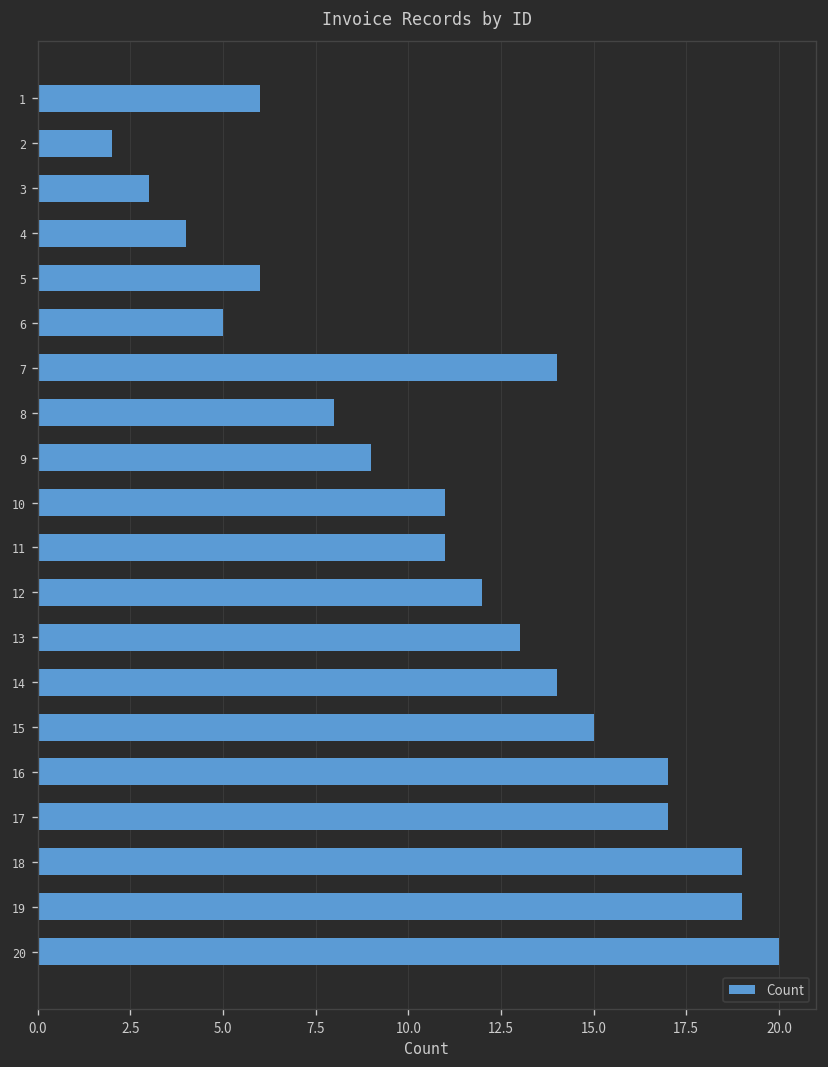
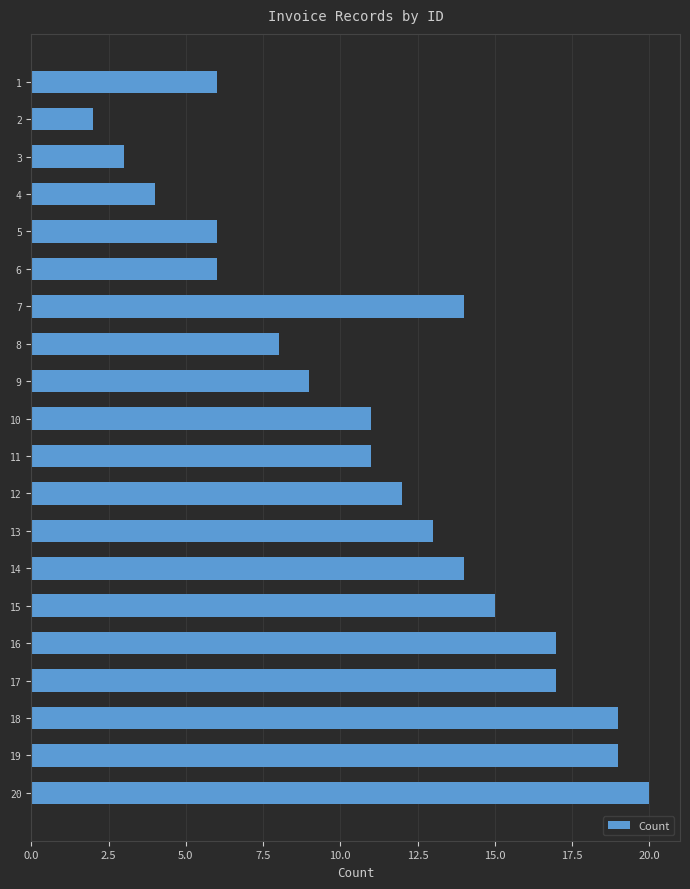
  {
    "1": 6,
    "2": 2,
    "3": 3,
    "4": 4,
    "5": 6,
-   "6": 5,
+   "6": 6,
    "7": 14,
    "8": 8,
    "9": 9,
    "10": 11,
    "11": 11,
    "12": 12,
    "13": 13,
    "14": 14,
    "15": 15,
    "16": 17,
    "17": 17,
    "18": 19,
    "19": 19,
    "20": 20
  }
